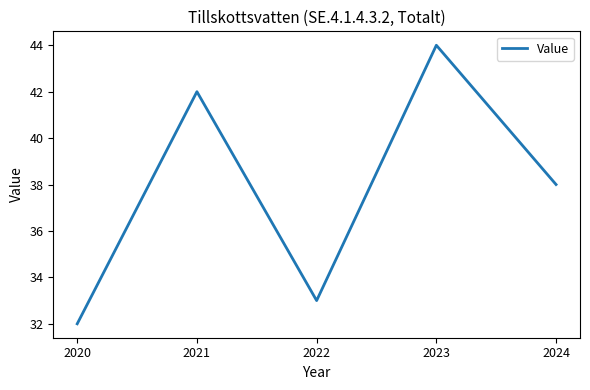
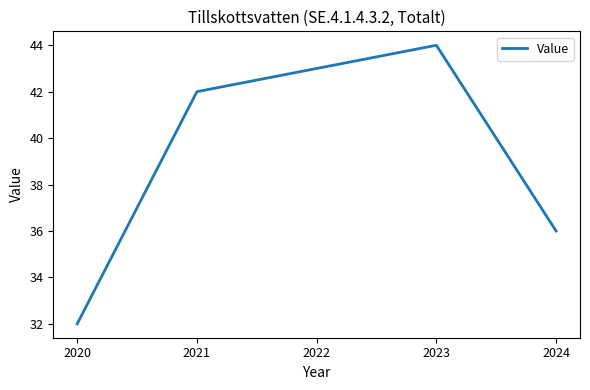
  {
    "2020": 32,
    "2021": 42,
-   "2022": 33,
+   "2022": 43,
    "2023": 44,
-   "2024": 38
+   "2024": 36
  }
